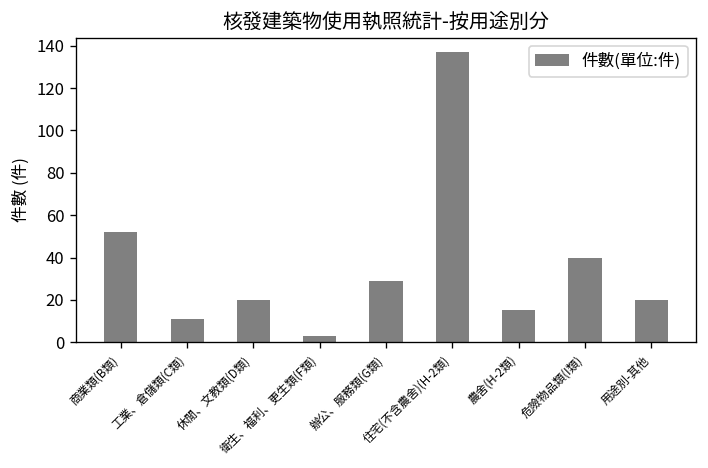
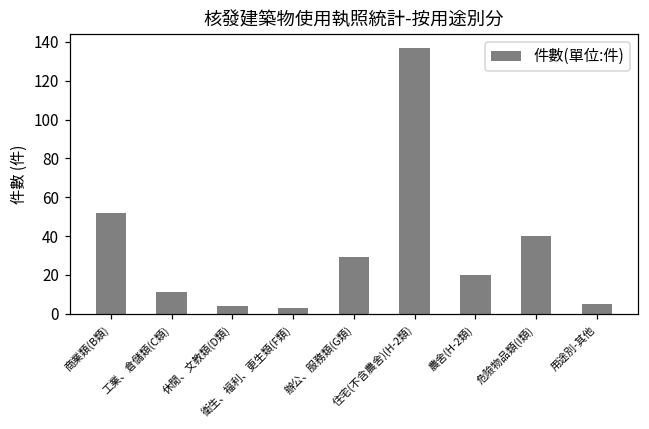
  {
    "商業類(B類)": 52,
    "工業、倉儲類(C類)": 11,
-   "休閒、文教類(D類)": 20,
+   "休閒、文教類(D類)": 4,
    "衛生、福利、更生類(F類)": 3,
    "辦公、服務類(G類)": 29,
    "住宅(不含農舍)(H-2類)": 137,
-   "農舍(H-2類)": 15,
+   "農舍(H-2類)": 20,
    "危險物品類(I類)": 40,
-   "用途別-其他": 20
+   "用途別-其他": 5
  }
